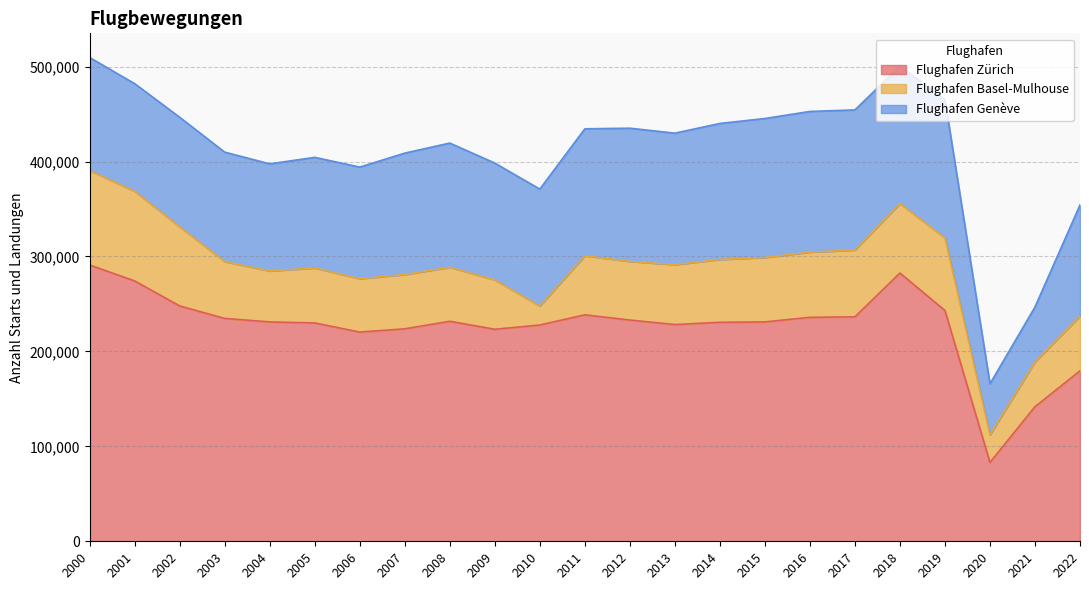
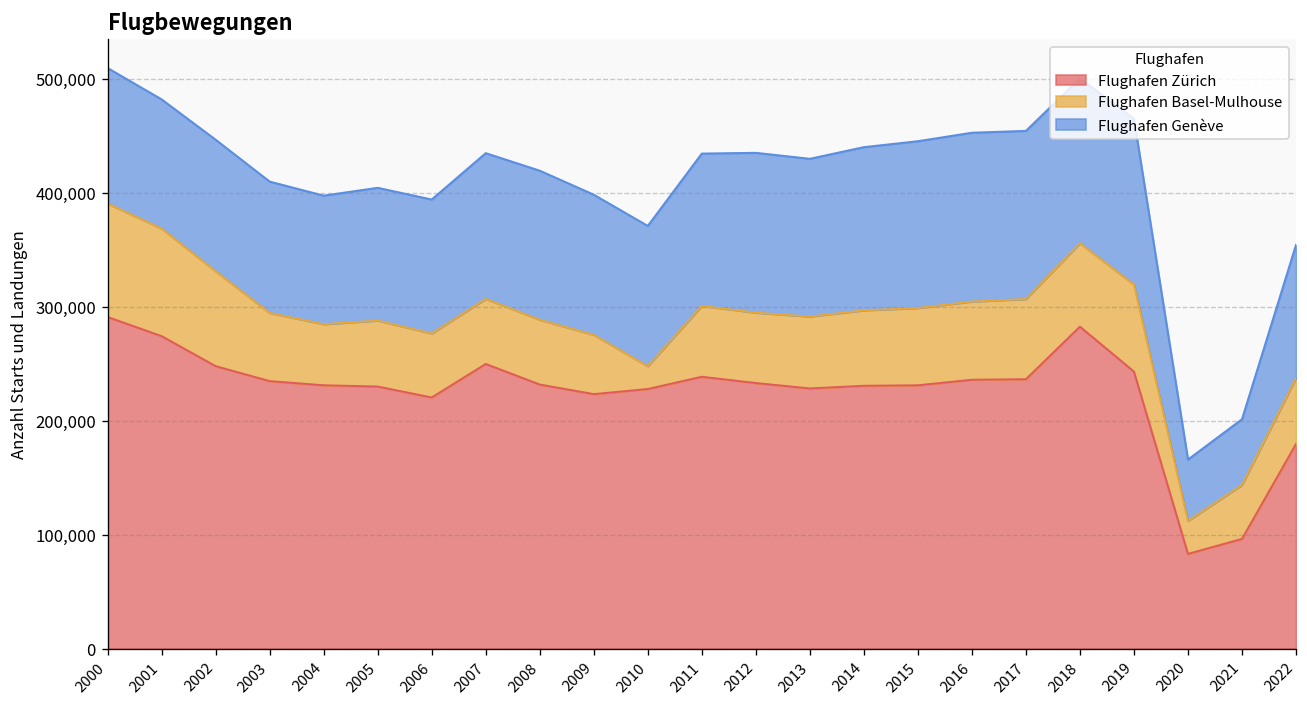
  {
    "Flughafen Zürich": {
      "2000": "290,000",
      "2001": "270,000",
      "2002": "250,000",
      "2003": "230,000",
      "2004": "230,000",
      "2005": "230,000",
      "2006": "220,000",
-     "2007": "220,000",
+     "2007": "250,000",
      "2008": "230,000",
      "2009": "220,000",
      "2010": "230,000",
      "2011": "240,000",
      "2012": "230,000",
      "2013": "230,000",
      "2014": "230,000",
      "2015": "230,000",
      "2016": "240,000",
      "2017": "240,000",
      "2018": "280,000",
      "2019": "240,000",
      "2020": "80,000",
-     "2021": "140,000",
+     "2021": "100,000",
      "2022": "180,000"
    },
    "Flughafen Basel-Mulhouse": {
      "2000": "100,000",
      "2001": "90,000",
      "2002": "80,000",
      "2003": "60,000",
      "2004": "50,000",
      "2005": "60,000",
      "2006": "60,000",
      "2007": "60,000",
      "2008": "60,000",
      "2009": "50,000",
      "2010": "20,000",
      "2011": "60,000",
      "2012": "60,000",
      "2013": "60,000",
      "2014": "70,000",
      "2015": "70,000",
      "2016": "70,000",
      "2017": "70,000",
      "2018": "70,000",
      "2019": "80,000",
      "2020": "30,000",
      "2021": "50,000",
      "2022": "60,000"
    },
    "Flughafen Genève": {
      "2000": "120,000",
      "2001": "110,000",
      "2002": "120,000",
      "2003": "120,000",
      "2004": "110,000",
      "2005": "120,000",
      "2006": "120,000",
      "2007": "130,000",
      "2008": "130,000",
      "2009": "120,000",
      "2010": "120,000",
      "2011": "130,000",
      "2012": "140,000",
      "2013": "140,000",
      "2014": "140,000",
      "2015": "150,000",
      "2016": "150,000",
      "2017": "150,000",
      "2020": "50,000",
      "2021": "60,000",
      "2022": "120,000"
    }
  }
